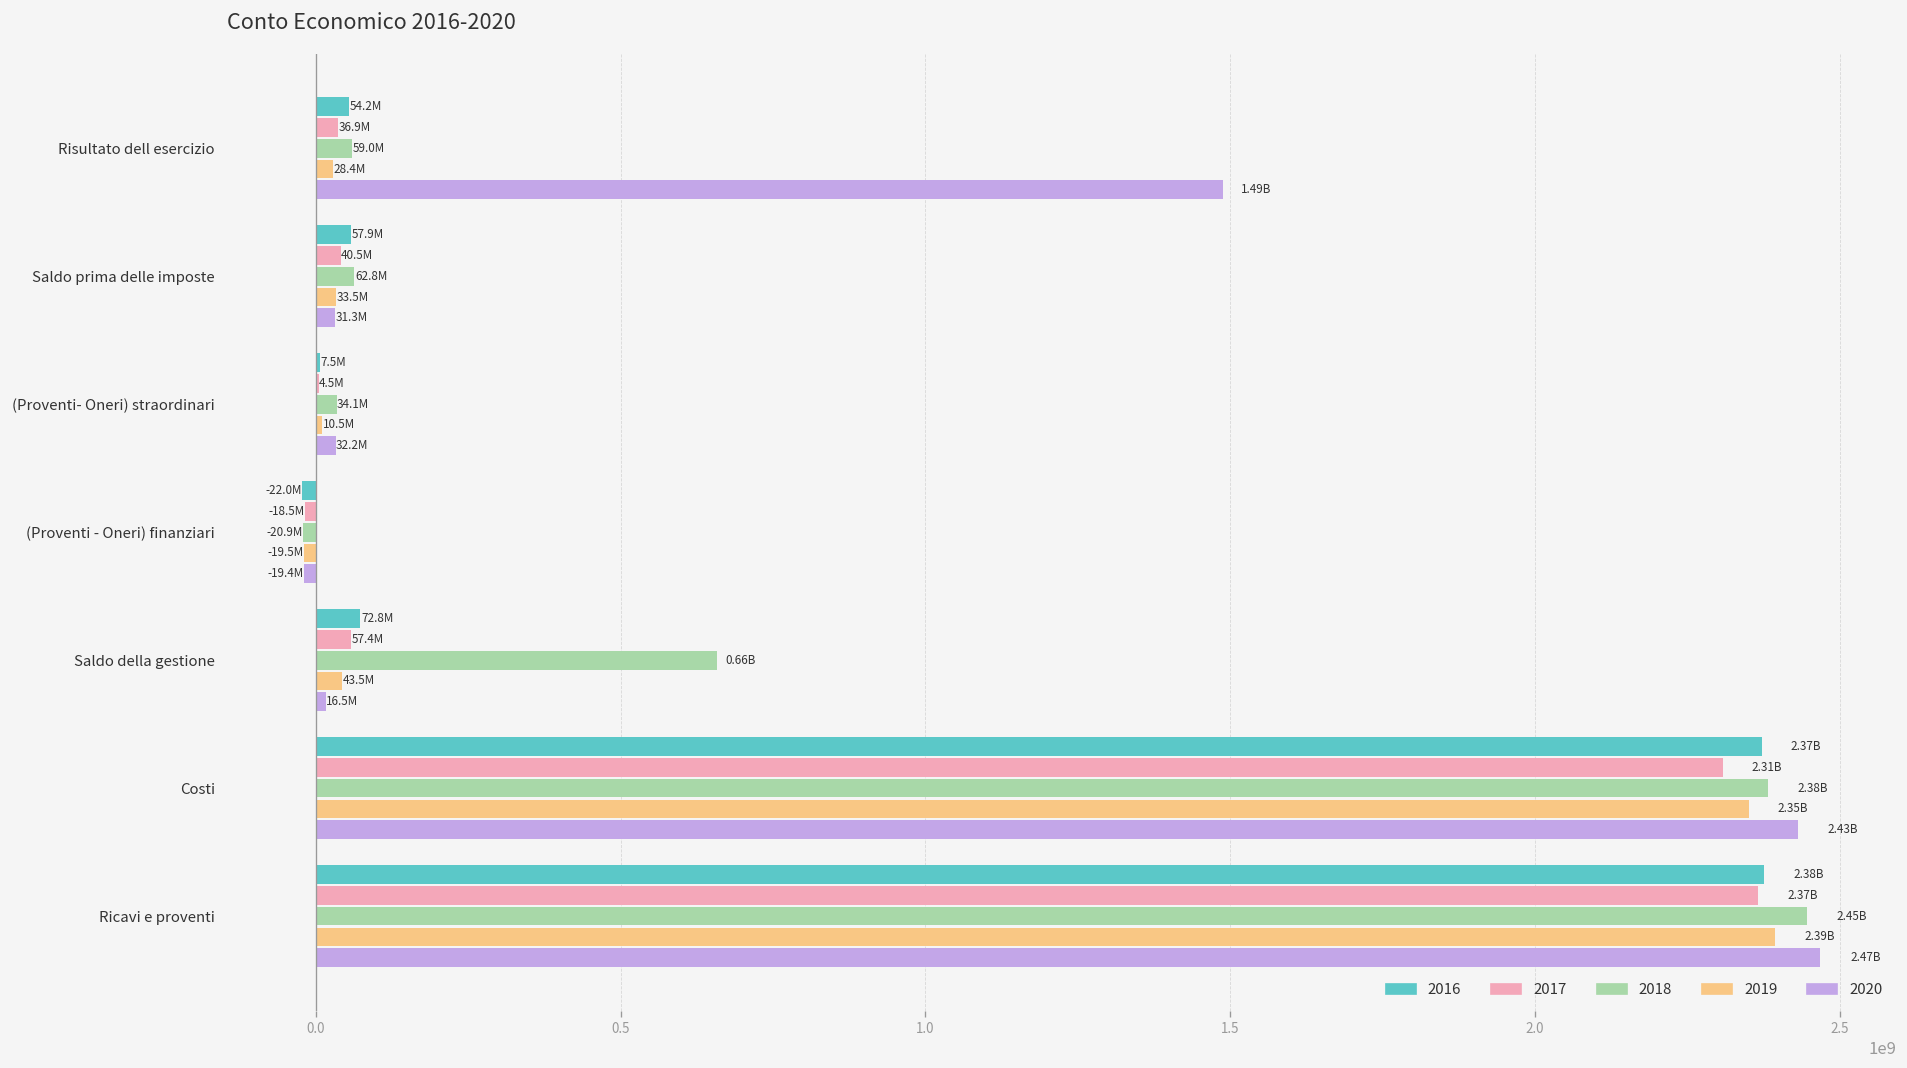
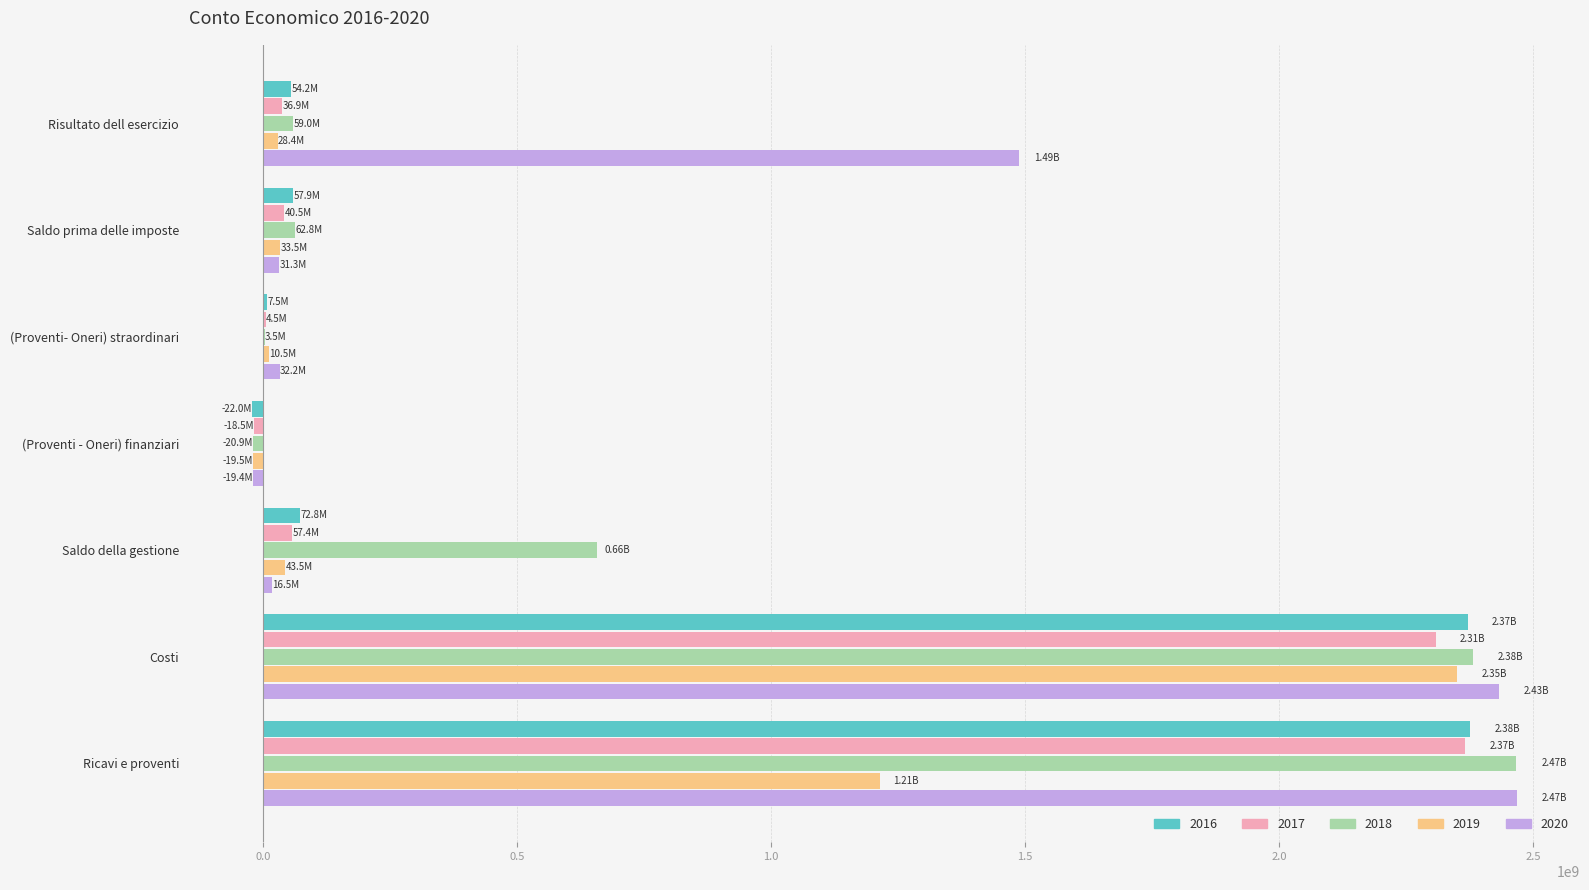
  {
    "2016": {
      "Risultato dell esercizio": "54.2M",
      "Saldo prima delle imposte": "57.9M",
      "(Proventi- Oneri) straordinari": "7.5M",
      "(Proventi - Oneri) finanziari": "-22.0M",
      "Saldo della gestione": "72.8M",
      "Costi": "2.37B",
      "Ricavi e proventi": "2.38B"
    },
    "2017": {
      "Risultato dell esercizio": "36.9M",
      "Saldo prima delle imposte": "40.5M",
      "(Proventi- Oneri) straordinari": "4.5M",
      "(Proventi - Oneri) finanziari": "-18.5M",
      "Saldo della gestione": "57.4M",
      "Costi": "2.31B",
      "Ricavi e proventi": "2.37B"
    },
    "2018": {
      "Risultato dell esercizio": "59.0M",
      "Saldo prima delle imposte": "62.8M",
-     "(Proventi- Oneri) straordinari": "34.1M",
+     "(Proventi- Oneri) straordinari": "3.5M",
      "(Proventi - Oneri) finanziari": "-20.9M",
      "Saldo della gestione": "0.66B",
      "Costi": "2.38B",
-     "Ricavi e proventi": "2.45B"
+     "Ricavi e proventi": "2.47B"
    },
    "2019": {
      "Risultato dell esercizio": "28.4M",
      "Saldo prima delle imposte": "33.5M",
      "(Proventi- Oneri) straordinari": "10.5M",
      "(Proventi - Oneri) finanziari": "-19.5M",
      "Saldo della gestione": "43.5M",
      "Costi": "2.35B",
-     "Ricavi e proventi": "2.39B"
+     "Ricavi e proventi": "1.21B"
    },
    "2020": {
      "Risultato dell esercizio": "1.49B",
      "Saldo prima delle imposte": "31.3M",
      "(Proventi- Oneri) straordinari": "32.2M",
      "(Proventi - Oneri) finanziari": "-19.4M",
      "Saldo della gestione": "16.5M",
      "Costi": "2.43B",
      "Ricavi e proventi": "2.47B"
    }
  }
